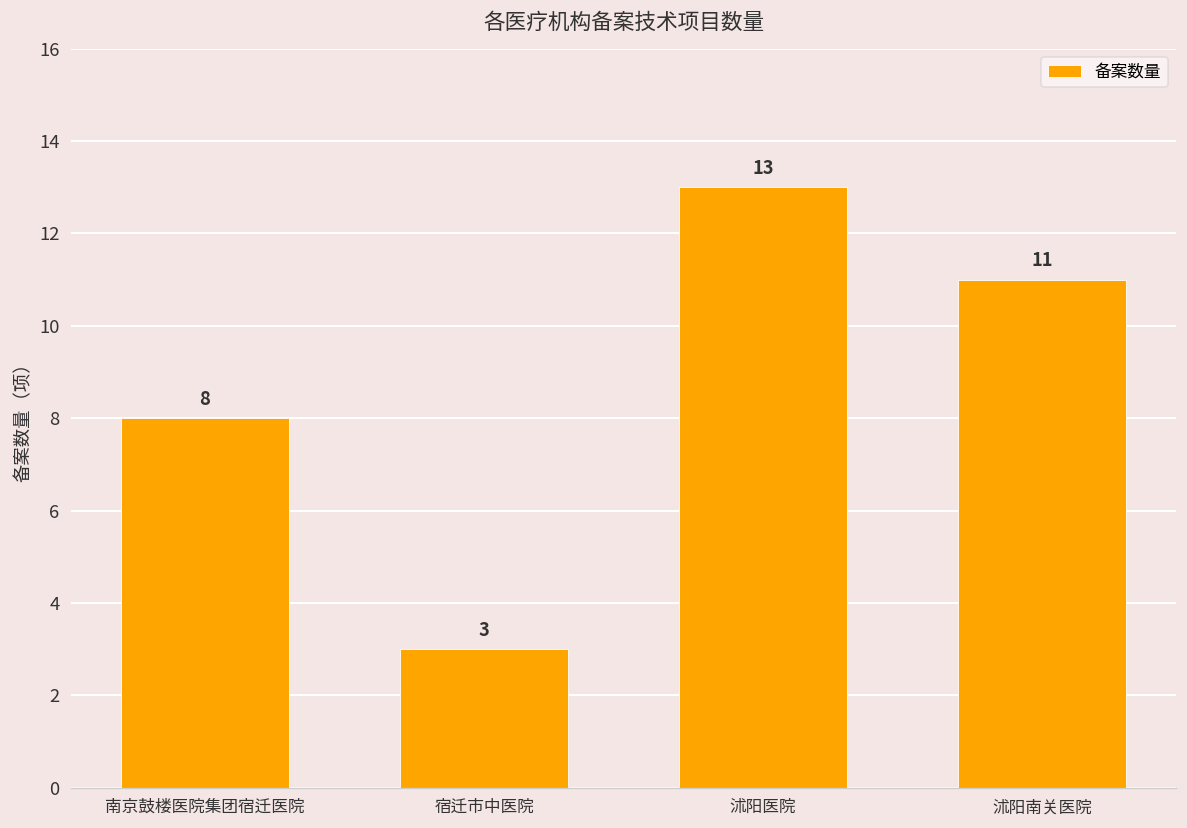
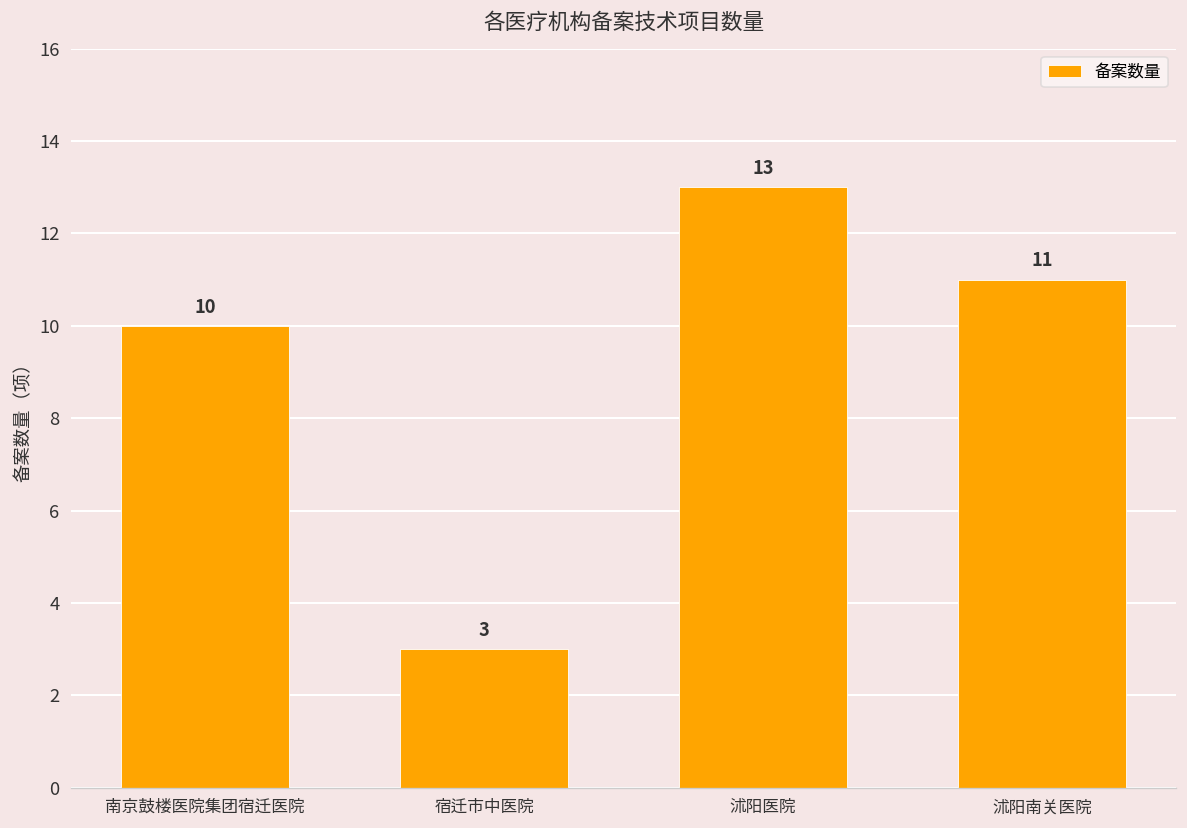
  {
-   "南京鼓楼医院集团宿迁医院": 8,
+   "南京鼓楼医院集团宿迁医院": 10,
    "宿迁市中医院": 3,
    "沭阳医院": 13,
    "沭阳南关医院": 11
  }
